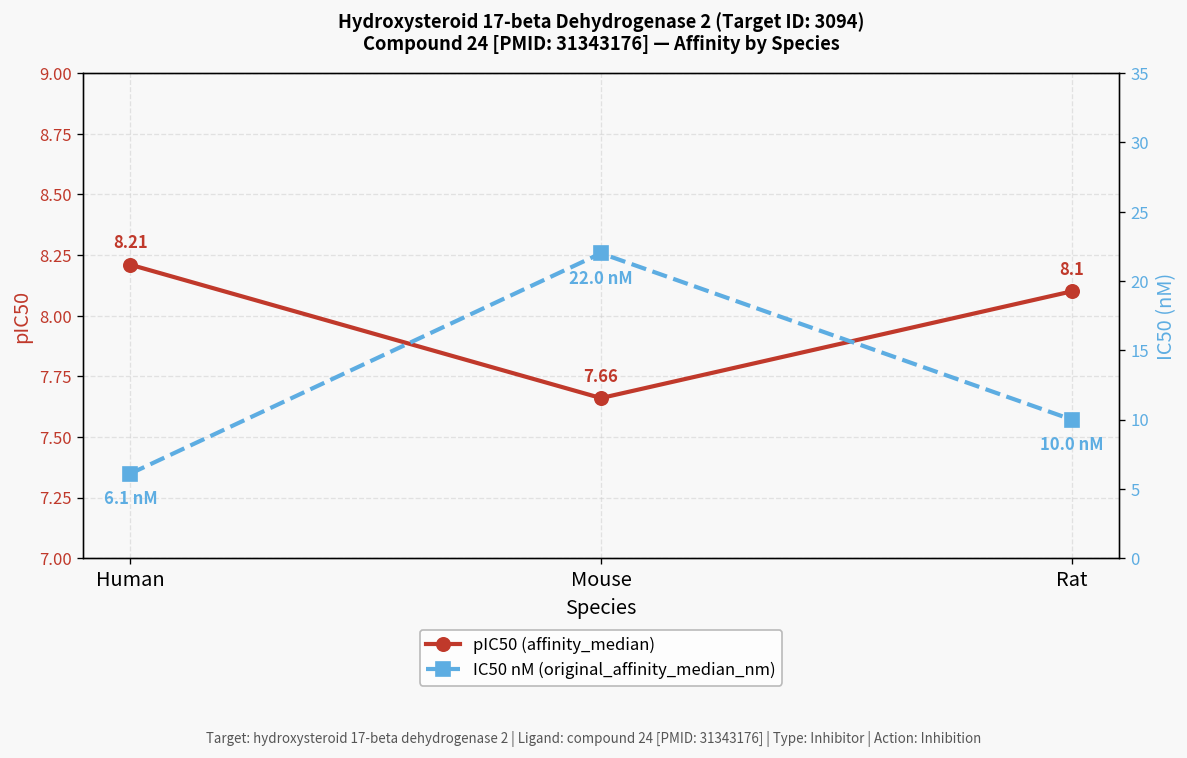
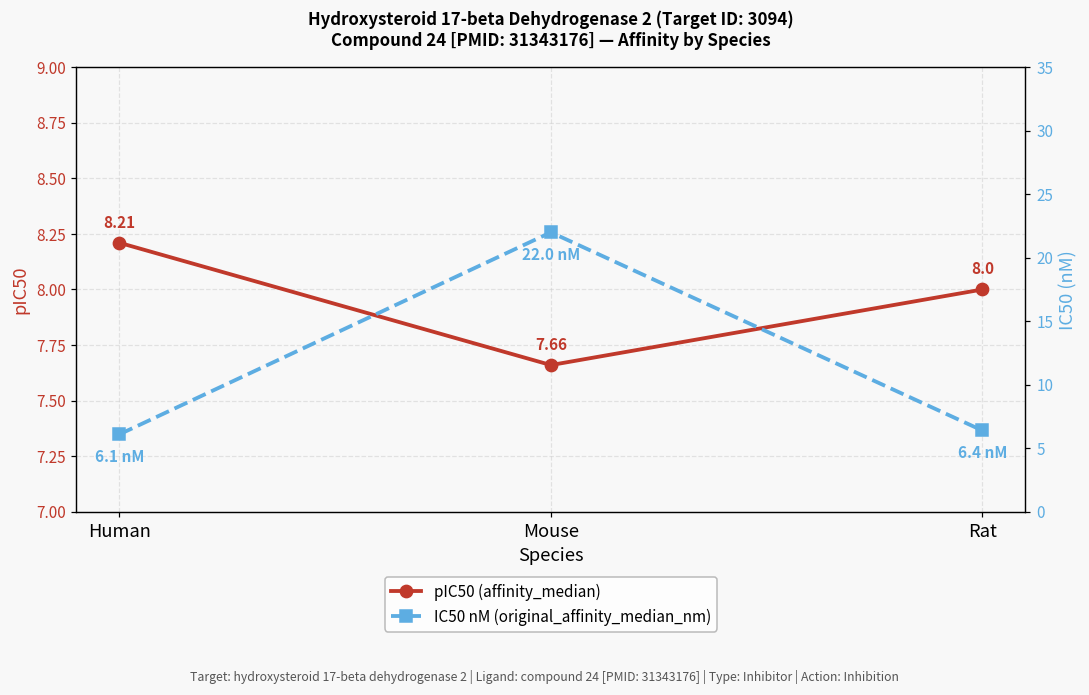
  {
    "pIC50 (affinity_median)": {
      "Human": 8.21,
      "Mouse": 7.66,
-     "Rat": 8.1
+     "Rat": 8.0
    },
    "IC50 nM (original_affinity_median_nm)": {
      "Human": 6.1,
      "Mouse": 22.0,
-     "Rat": 10.0
+     "Rat": 6.4
    }
  }
